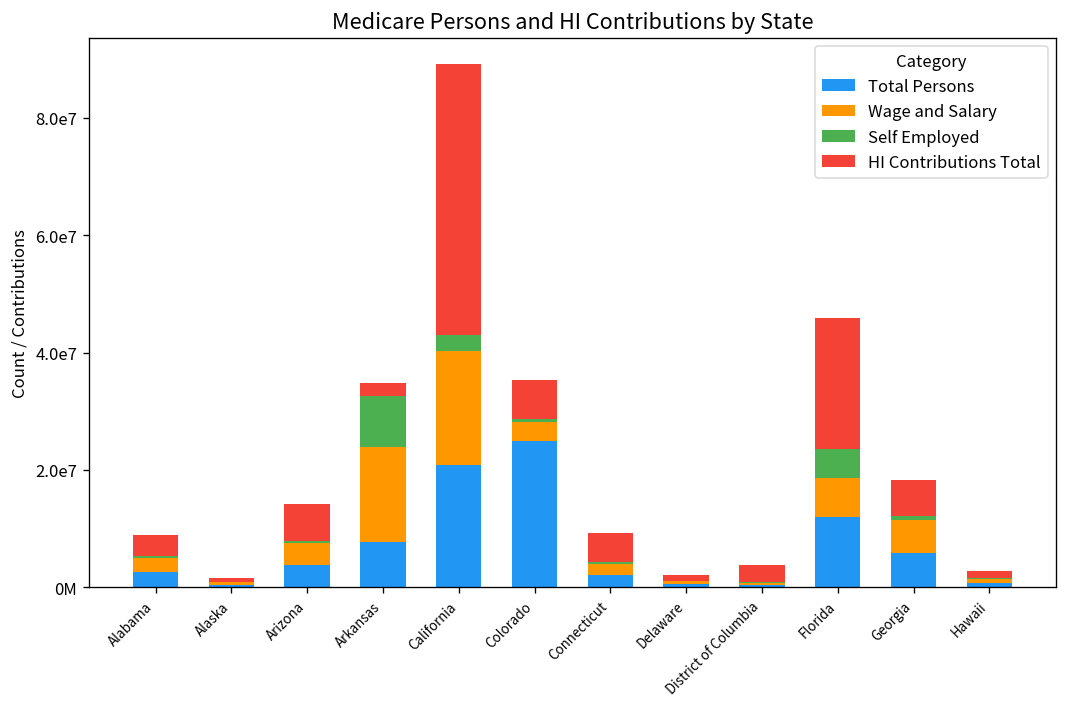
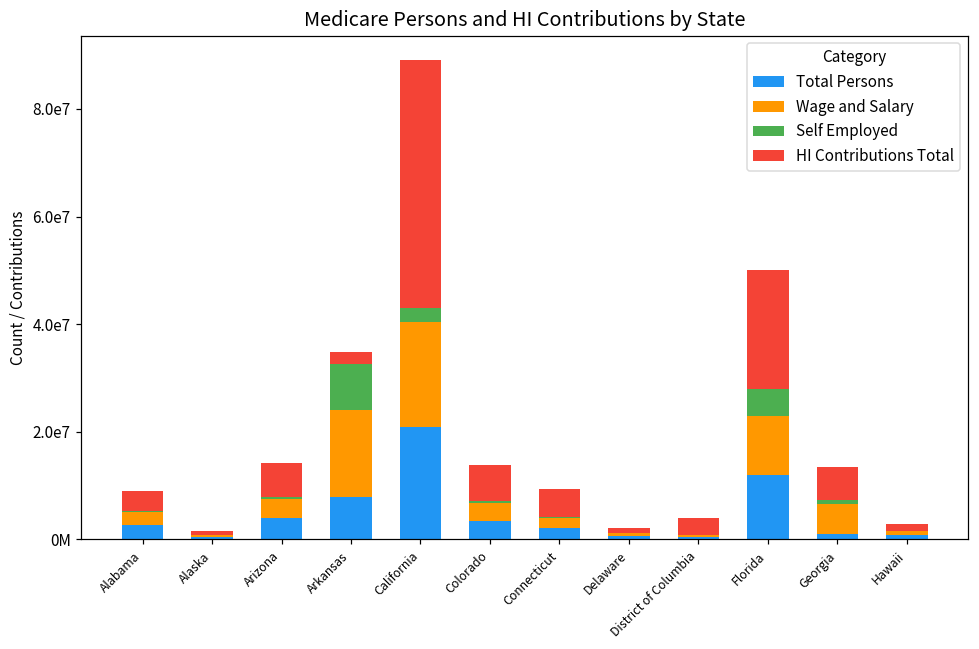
  {
    "Total Persons": {
      "Alabama": 3000000,
      "Arizona": 4000000,
      "Arkansas": 8000000,
      "California": 21000000,
-     "Colorado": 25000000,
+     "Colorado": 3000000,
      "Connecticut": 2000000,
      "Delaware": 1000000,
      "Florida": 12000000,
-     "Georgia": 6000000,
+     "Georgia": 1000000,
      "Hawaii": 1000000
    },
    "Wage and Salary": {
      "Alabama": 2000000,
      "Arizona": 4000000,
      "Arkansas": 16000000,
      "California": 19000000,
      "Colorado": 3000000,
      "Connecticut": 2000000,
      "Delaware": 1000000,
-     "Florida": 7000000,
+     "Florida": 11000000,
      "Georgia": 6000000,
      "Hawaii": 1000000
    },
    "Self Employed": {
      "Arkansas": 9000000,
      "California": 3000000,
      "Florida": 5000000,
      "Georgia": 1000000
    },
    "HI Contributions Total": {
      "Alabama": 4000000,
      "Alaska": 1000000,
      "Arizona": 6000000,
      "Arkansas": 2000000,
      "California": 46000000,
      "Colorado": 7000000,
      "Connecticut": 5000000,
      "Delaware": 1000000,
      "District of Columbia": 3000000,
      "Florida": 22000000,
      "Georgia": 6000000,
      "Hawaii": 1000000
    }
  }
